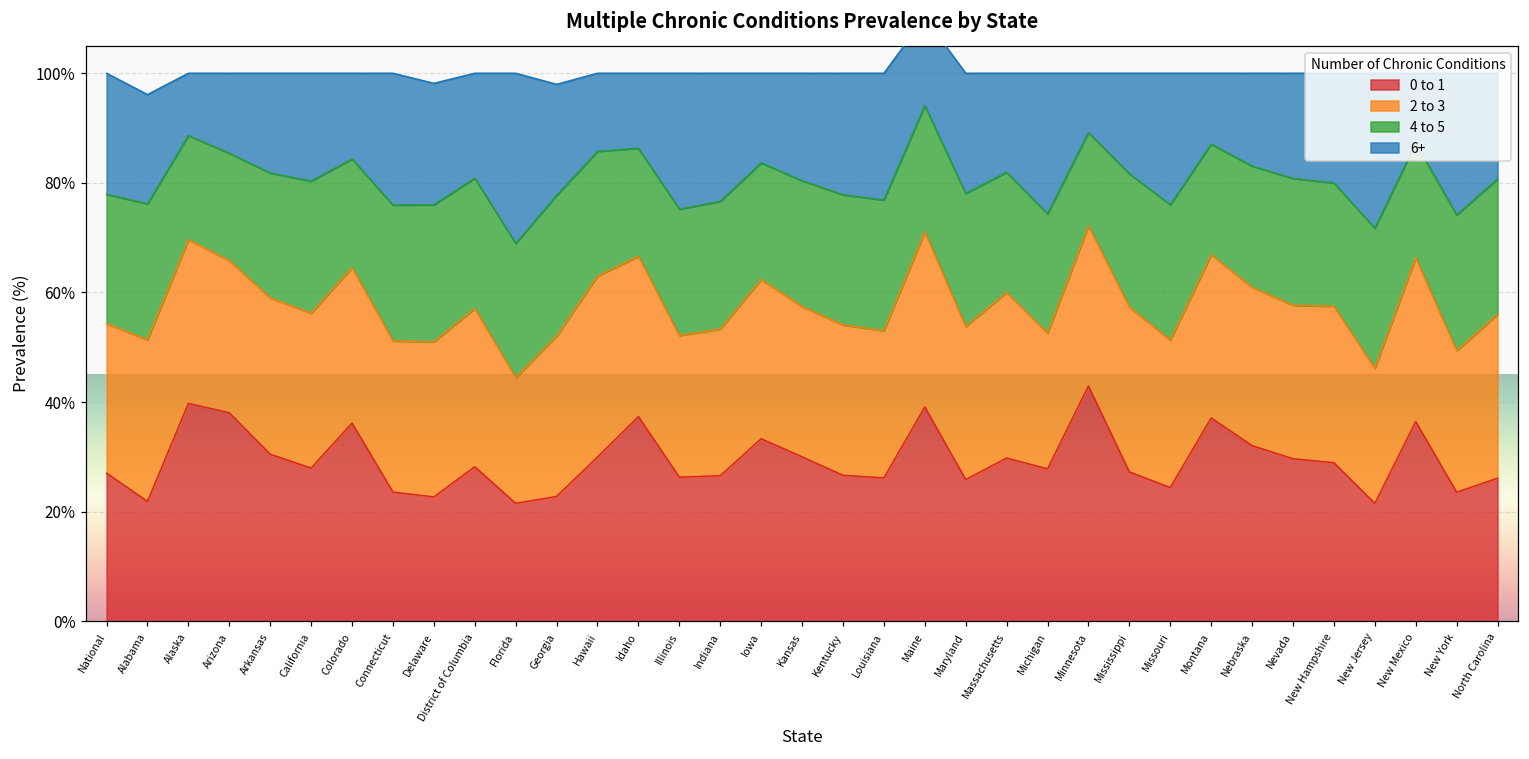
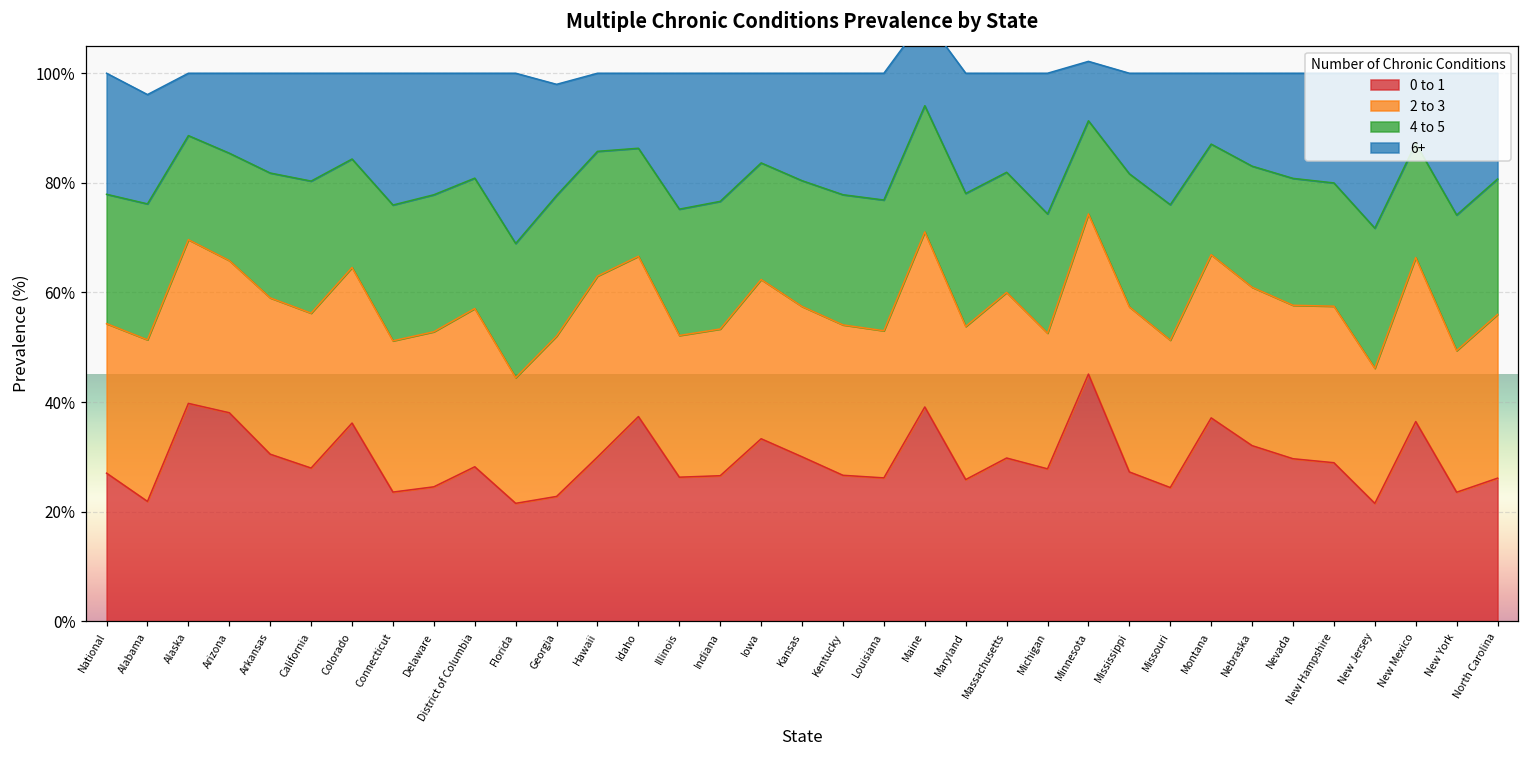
  {
    "0 to 1": {
      "National": "27%",
      "Alabama": "22%",
      "Alaska": "40%",
      "Arizona": "38%",
      "Arkansas": "31%",
      "California": "28%",
      "Colorado": "36%",
      "Connecticut": "24%",
-     "Delaware": "23%",
+     "Delaware": "25%",
      "District of Columbia": "28%",
      "Florida": "22%",
      "Georgia": "23%",
      "Hawaii": "30%",
      "Idaho": "37%",
      "Illinois": "26%",
      "Indiana": "27%",
      "Iowa": "33%",
      "Kansas": "30%",
      "Kentucky": "27%",
      "Louisiana": "26%",
      "Maine": "39%",
      "Maryland": "26%",
      "Massachusetts": "30%",
      "Michigan": "28%",
-     "Minnesota": "43%",
+     "Minnesota": "45%",
      "Mississippi": "27%",
      "Missouri": "24%",
      "Montana": "37%",
      "Nebraska": "32%",
      "Nevada": "30%",
      "New Hampshire": "29%",
      "New Jersey": "22%",
      "New Mexico": "36%",
      "New York": "24%",
      "North Carolina": "26%"
    },
    "2 to 3": {
      "National": "27%",
      "Alabama": "29%",
      "Alaska": "30%",
      "Arizona": "28%",
      "Arkansas": "29%",
      "California": "28%",
      "Colorado": "28%",
      "Connecticut": "28%",
      "Delaware": "28%",
      "District of Columbia": "29%",
      "Florida": "23%",
      "Georgia": "29%",
      "Hawaii": "33%",
      "Idaho": "29%",
      "Illinois": "26%",
      "Indiana": "27%",
      "Iowa": "29%",
      "Kansas": "27%",
      "Kentucky": "27%",
      "Louisiana": "27%",
      "Maine": "32%",
      "Maryland": "28%",
      "Massachusetts": "30%",
      "Michigan": "25%",
      "Minnesota": "29%",
      "Mississippi": "30%",
      "Missouri": "27%",
      "Montana": "30%",
      "Nebraska": "29%",
      "Nevada": "28%",
      "New Hampshire": "29%",
      "New Jersey": "25%",
      "New Mexico": "30%",
      "New York": "26%",
      "North Carolina": "30%"
    },
    "4 to 5": {
      "National": "24%",
      "Alabama": "25%",
      "Alaska": "19%",
      "Arizona": "20%",
      "Arkansas": "23%",
      "California": "24%",
      "Colorado": "20%",
      "Connecticut": "25%",
      "Delaware": "25%",
      "District of Columbia": "24%",
      "Florida": "24%",
      "Georgia": "26%",
      "Hawaii": "23%",
      "Idaho": "20%",
      "Illinois": "23%",
      "Indiana": "23%",
      "Iowa": "21%",
      "Kansas": "23%",
      "Kentucky": "24%",
      "Louisiana": "24%",
      "Maine": "23%",
      "Maryland": "24%",
      "Massachusetts": "22%",
      "Michigan": "22%",
      "Minnesota": "17%",
      "Mississippi": "24%",
      "Missouri": "25%",
      "Montana": "20%",
      "Nebraska": "22%",
      "Nevada": "23%",
      "New Hampshire": "22%",
      "New Jersey": "26%",
      "New York": "25%",
      "North Carolina": "25%"
    },
    "6+": {
      "National": "22%",
      "Alabama": "20%",
      "Alaska": "11%",
      "Arizona": "15%",
      "Arkansas": "18%",
      "California": "20%",
      "Colorado": "16%",
      "Connecticut": "24%",
      "Delaware": "22%",
      "District of Columbia": "19%",
      "Florida": "31%",
      "Georgia": "20%",
      "Hawaii": "14%",
      "Idaho": "14%",
      "Illinois": "25%",
      "Indiana": "23%",
      "Iowa": "16%",
      "Kansas": "20%",
      "Kentucky": "22%",
      "Louisiana": "23%",
      "Maryland": "22%",
      "Massachusetts": "18%",
      "Michigan": "26%",
      "Minnesota": "11%",
      "Mississippi": "18%",
      "Missouri": "24%",
      "Montana": "13%",
      "Nebraska": "17%",
      "Nevada": "19%"
    }
  }
